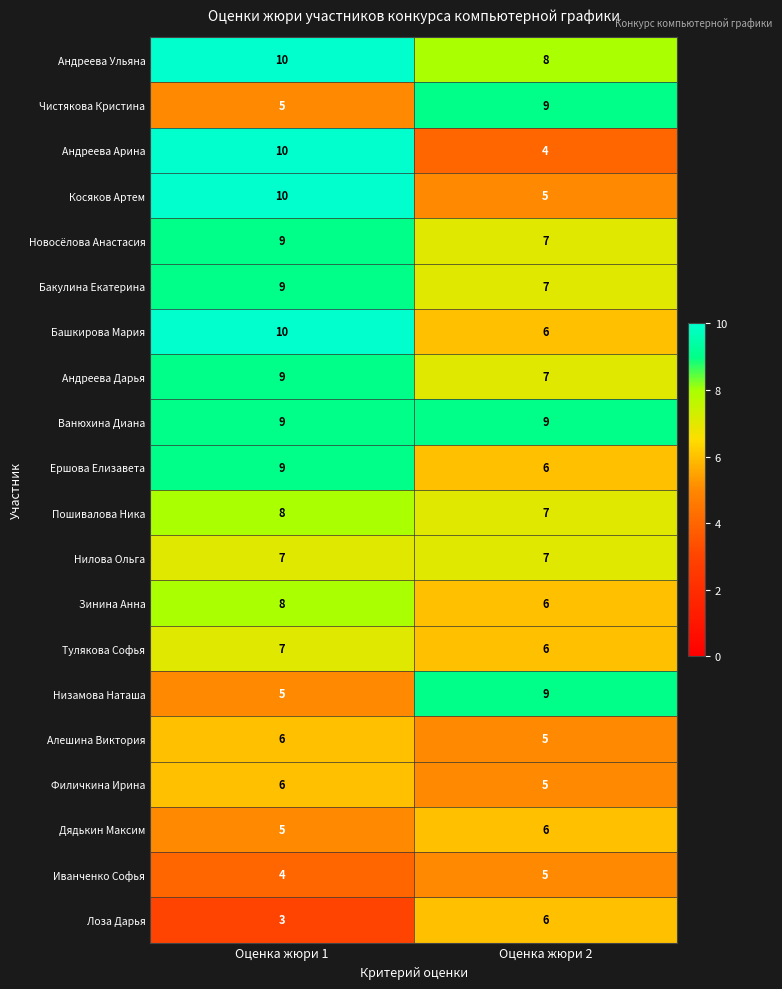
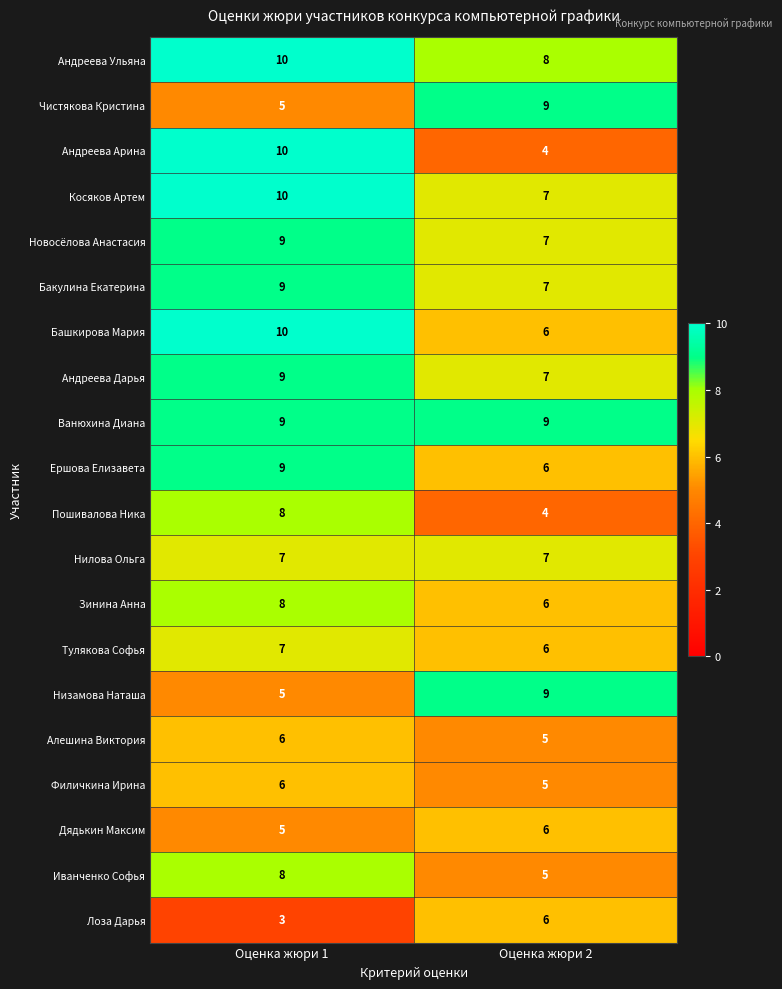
  {
    "Андреева Ульяна": {
      "Оценка жюри 1": 10,
      "Оценка жюри 2": 8
    },
    "Чистякова Кристина": {
      "Оценка жюри 1": 5,
      "Оценка жюри 2": 9
    },
    "Андреева Арина": {
      "Оценка жюри 1": 10,
      "Оценка жюри 2": 4
    },
    "Косяков Артем": {
      "Оценка жюри 1": 10,
-     "Оценка жюри 2": 5
+     "Оценка жюри 2": 7
    },
    "Новосёлова Анастасия": {
      "Оценка жюри 1": 9,
      "Оценка жюри 2": 7
    },
    "Бакулина Екатерина": {
      "Оценка жюри 1": 9,
      "Оценка жюри 2": 7
    },
    "Башкирова Мария": {
      "Оценка жюри 1": 10,
      "Оценка жюри 2": 6
    },
    "Андреева Дарья": {
      "Оценка жюри 1": 9,
      "Оценка жюри 2": 7
    },
    "Ванюхина Диана": {
      "Оценка жюри 1": 9,
      "Оценка жюри 2": 9
    },
    "Ершова Елизавета": {
      "Оценка жюри 1": 9,
      "Оценка жюри 2": 6
    },
    "Пошивалова Ника": {
      "Оценка жюри 1": 8,
-     "Оценка жюри 2": 7
+     "Оценка жюри 2": 4
    },
    "Нилова Ольга": {
      "Оценка жюри 1": 7,
      "Оценка жюри 2": 7
    },
    "Зинина Анна": {
      "Оценка жюри 1": 8,
      "Оценка жюри 2": 6
    },
    "Тулякова Софья": {
      "Оценка жюри 1": 7,
      "Оценка жюри 2": 6
    },
    "Низамова Наташа": {
      "Оценка жюри 1": 5,
      "Оценка жюри 2": 9
    },
    "Алешина Виктория": {
      "Оценка жюри 1": 6,
      "Оценка жюри 2": 5
    },
    "Филичкина Ирина": {
      "Оценка жюри 1": 6,
      "Оценка жюри 2": 5
    },
    "Дядькин Максим": {
      "Оценка жюри 1": 5,
      "Оценка жюри 2": 6
    },
    "Иванченко Софья": {
-     "Оценка жюри 1": 4,
+     "Оценка жюри 1": 8,
      "Оценка жюри 2": 5
    },
    "Лоза Дарья": {
      "Оценка жюри 1": 3,
      "Оценка жюри 2": 6
    }
  }
